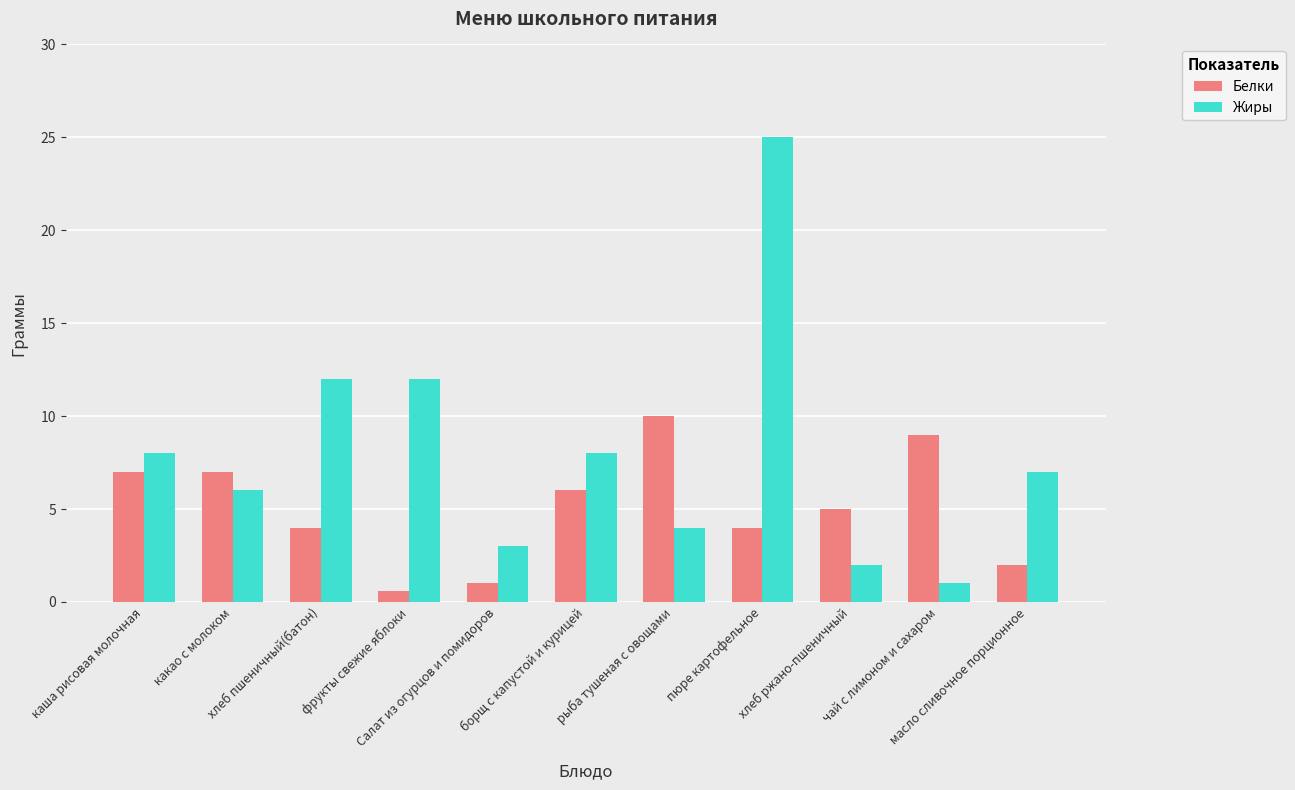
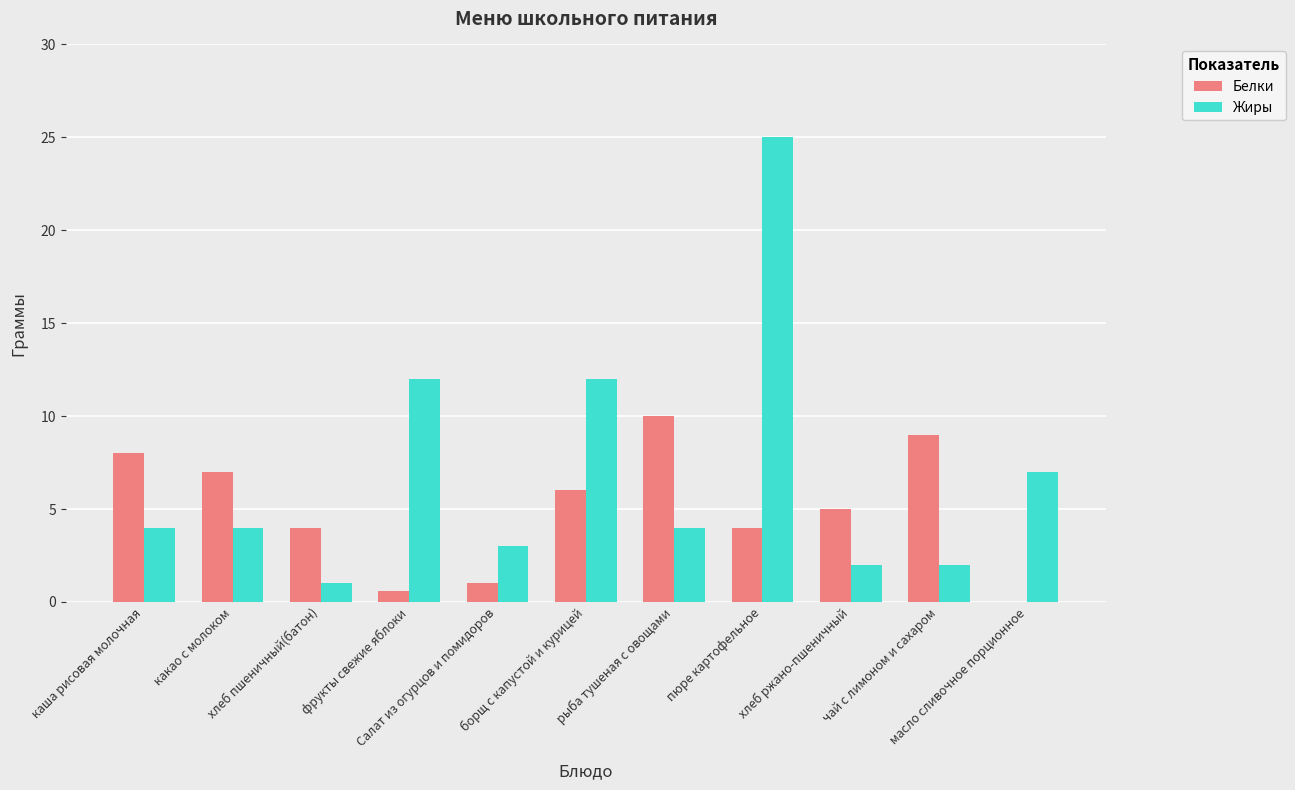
  {
    "Белки": {
-     "каша рисовая молочная": 7,
+     "каша рисовая молочная": 8,
      "какао с молоком": 7,
      "хлеб пшеничный(батон)": 4,
      "фрукты свежие яблоки": 0.6,
      "Салат из огурцов и помидоров": 1,
      "борщ с капустой и курицей": 6,
      "рыба тушеная с овощами": 10,
      "пюре картофельное": 4,
      "хлеб ржано-пшеничный": 5,
      "чай с лимоном и сахаром": 9,
-     "масло сливочное порционное": 2
+     "масло сливочное порционное": 0
    },
    "Жиры": {
-     "каша рисовая молочная": 8,
-     "какао с молоком": 6,
-     "хлеб пшеничный(батон)": 12,
+     "каша рисовая молочная": 4,
+     "какао с молоком": 4,
+     "хлеб пшеничный(батон)": 1,
      "фрукты свежие яблоки": 12,
      "Салат из огурцов и помидоров": 3,
-     "борщ с капустой и курицей": 8,
+     "борщ с капустой и курицей": 12,
      "рыба тушеная с овощами": 4,
      "пюре картофельное": 25,
      "хлеб ржано-пшеничный": 2,
-     "чай с лимоном и сахаром": 1,
+     "чай с лимоном и сахаром": 2,
      "масло сливочное порционное": 7
    }
  }
